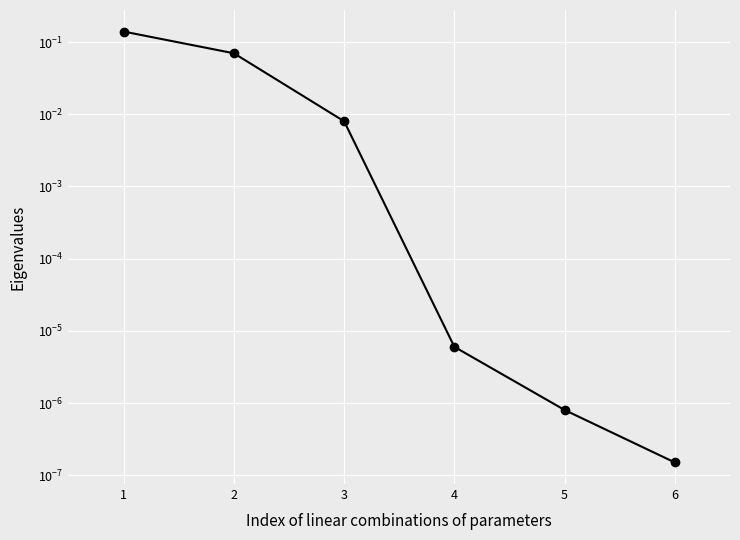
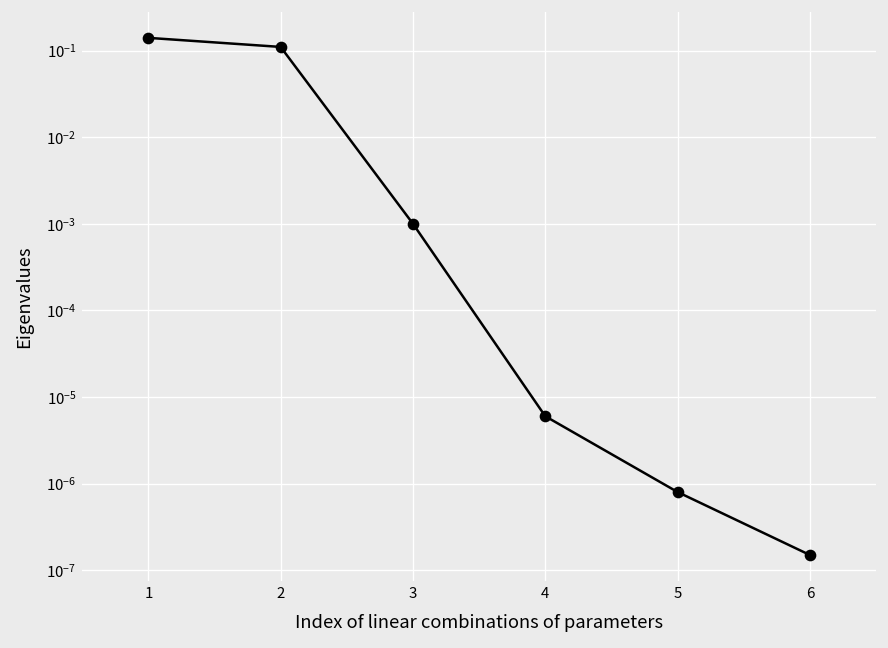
  {
    "1": 0.14,
-   "2": 0.07,
-   "3": 0.008,
+   "2": 0.11,
+   "3": 0.001,
    "4": 0.000006,
    "5": 0.0000008,
    "6": 0.00000015
  }
